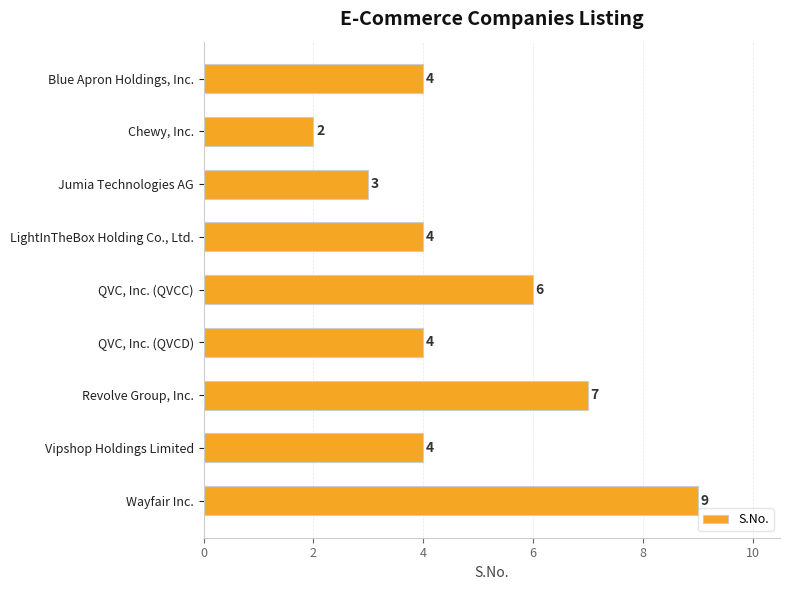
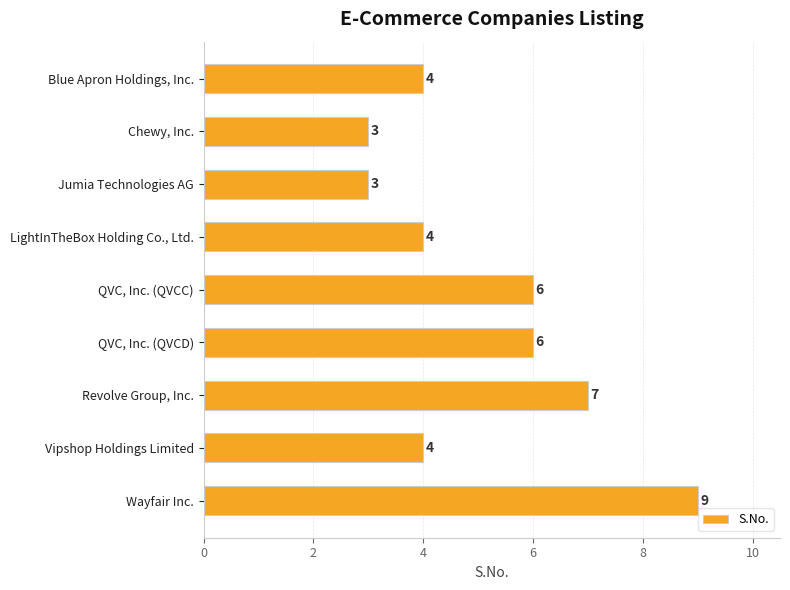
  {
    "Blue Apron Holdings, Inc.": 4,
-   "Chewy, Inc.": 2,
+   "Chewy, Inc.": 3,
    "Jumia Technologies AG": 3,
    "LightInTheBox Holding Co., Ltd.": 4,
    "QVC, Inc. (QVCC)": 6,
-   "QVC, Inc. (QVCD)": 4,
+   "QVC, Inc. (QVCD)": 6,
    "Revolve Group, Inc.": 7,
    "Vipshop Holdings Limited": 4,
    "Wayfair Inc.": 9
  }
